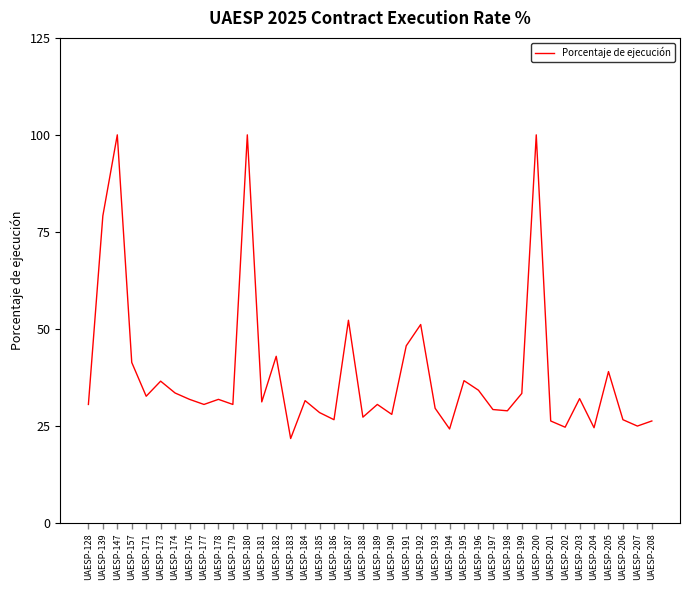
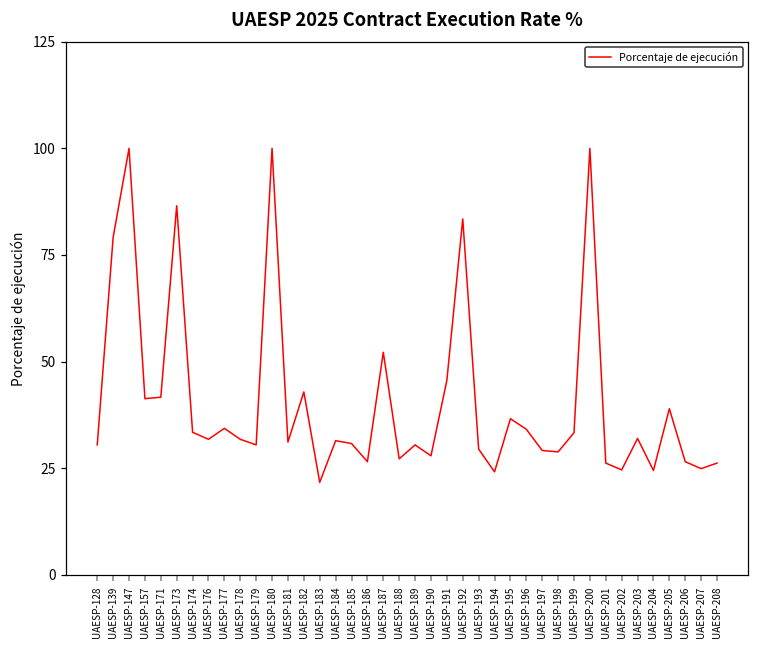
  {
    "UAESP-128": 30,
    "UAESP-139": 79,
    "UAESP-147": 100,
    "UAESP-157": 41,
-   "UAESP-171": 33,
-   "UAESP-173": 36,
+   "UAESP-171": 42,
+   "UAESP-173": 87,
    "UAESP-174": 33,
    "UAESP-176": 32,
-   "UAESP-177": 30,
+   "UAESP-177": 34,
    "UAESP-178": 32,
    "UAESP-179": 30,
    "UAESP-180": 100,
    "UAESP-181": 31,
    "UAESP-182": 43,
    "UAESP-183": 22,
    "UAESP-184": 31,
-   "UAESP-185": 28,
+   "UAESP-185": 31,
    "UAESP-186": 27,
    "UAESP-187": 52,
    "UAESP-188": 27,
    "UAESP-189": 30,
    "UAESP-190": 28,
    "UAESP-191": 46,
-   "UAESP-192": 51,
+   "UAESP-192": 83,
    "UAESP-193": 30,
    "UAESP-194": 24,
    "UAESP-195": 37,
    "UAESP-196": 34,
    "UAESP-197": 29,
    "UAESP-198": 29,
    "UAESP-199": 33,
    "UAESP-200": 100,
    "UAESP-201": 26,
    "UAESP-202": 25,
    "UAESP-203": 32,
    "UAESP-204": 24,
    "UAESP-205": 39,
    "UAESP-206": 27,
    "UAESP-207": 25,
    "UAESP-208": 26
  }
